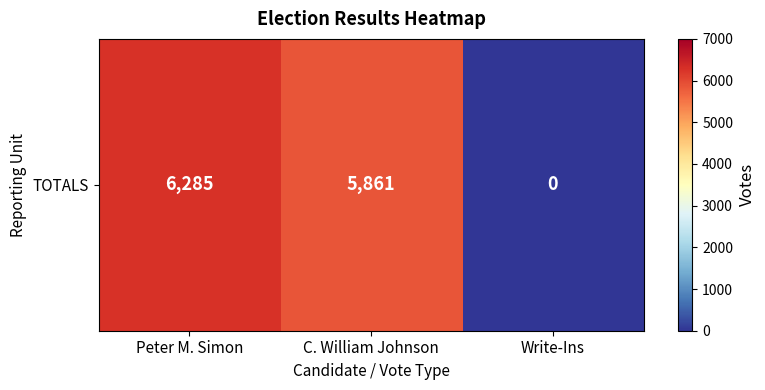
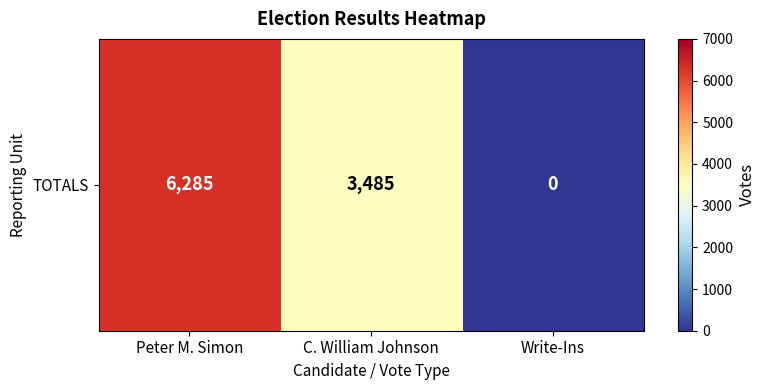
  {
    "TOTALS": {
      "Peter M. Simon": "6,285",
-     "C. William Johnson": "5,861",
+     "C. William Johnson": "3,485",
      "Write-Ins": "0"
    }
  }
